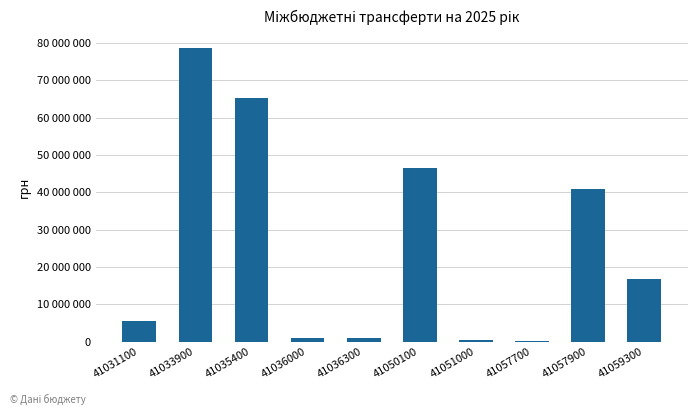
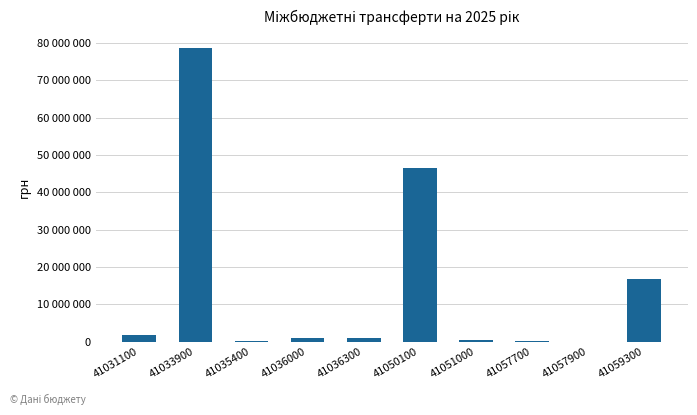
  {
-   "41031100": 6000000,
+   "41031100": 2000000,
    "41033900": 79000000,
-   "41035400": 65000000,
+   "41035400": 0,
    "41036000": 1000000,
    "41036300": 1000000,
    "41050100": 46000000,
-   "41057900": 41000000,
+   "41057900": 0,
    "41059300": 17000000
  }
